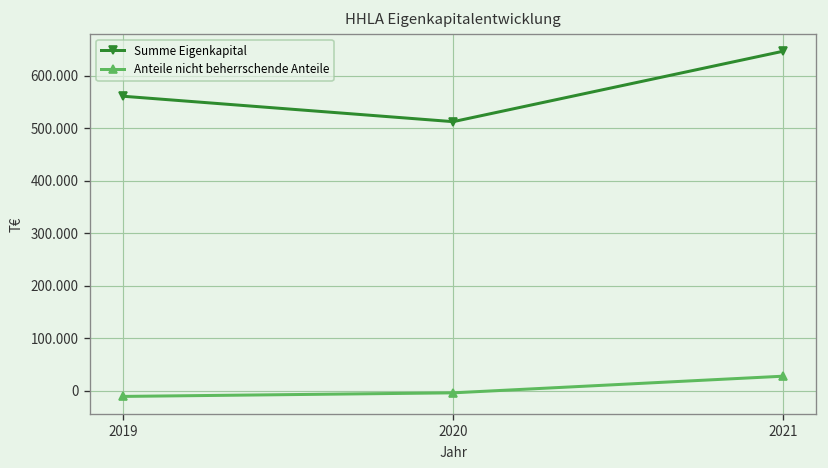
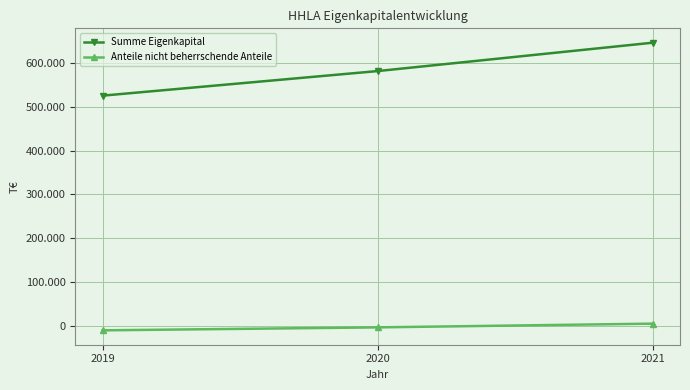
  {
    "Summe Eigenkapital": {
-     "2019": 560,
-     "2020": 510,
+     "2019": 530,
+     "2020": 580,
      "2021": 650
    },
    "Anteile nicht beherrschende Anteile": {
      "2019": -10,
      "2020": 0,
-     "2021": 30
+     "2021": 0
    }
  }
